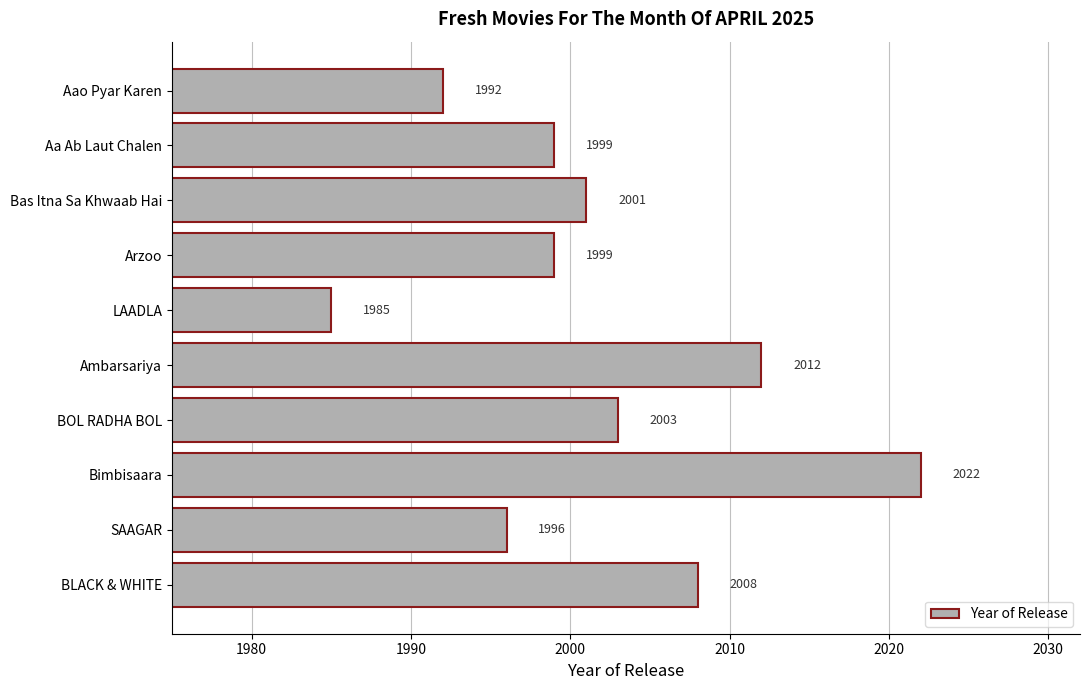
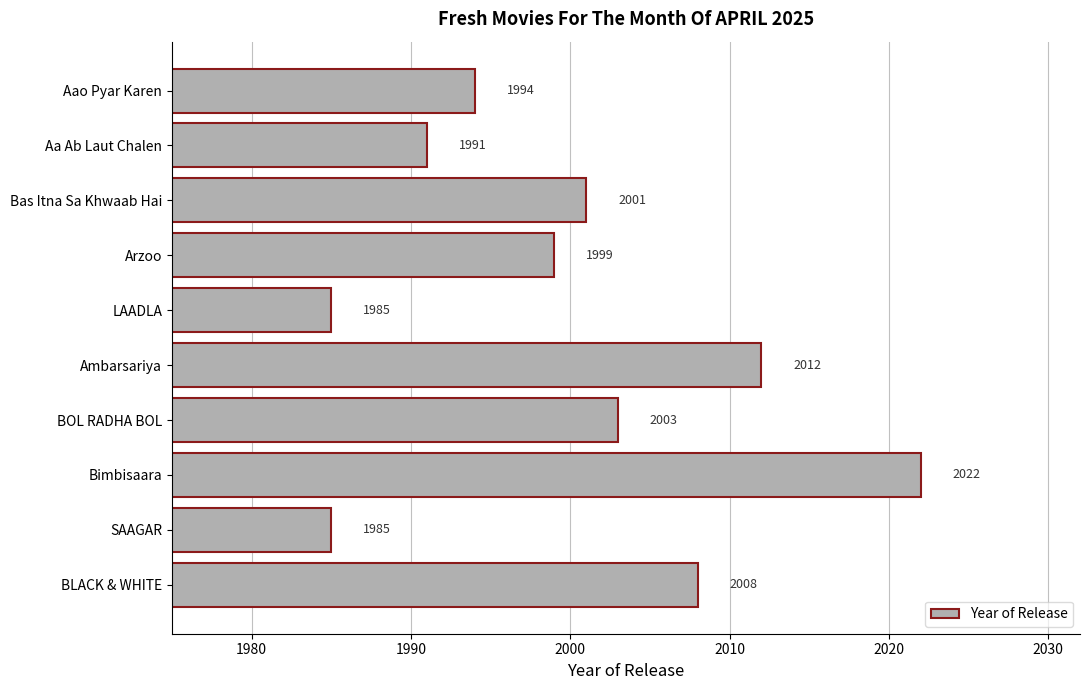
  {
-   "Aao Pyar Karen": 1992,
-   "Aa Ab Laut Chalen": 1999,
-   "SAAGAR": 1996
+   "Aao Pyar Karen": 1994,
+   "Aa Ab Laut Chalen": 1991,
+   "SAAGAR": 1985
  }
